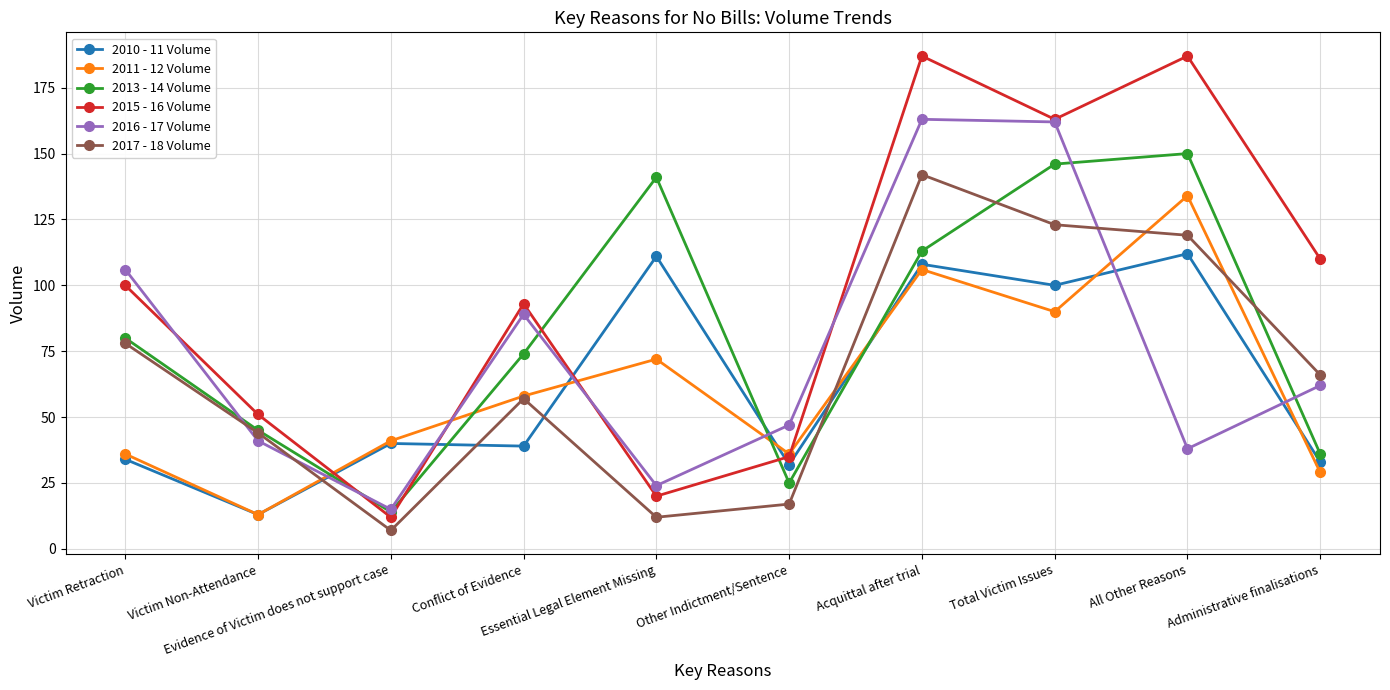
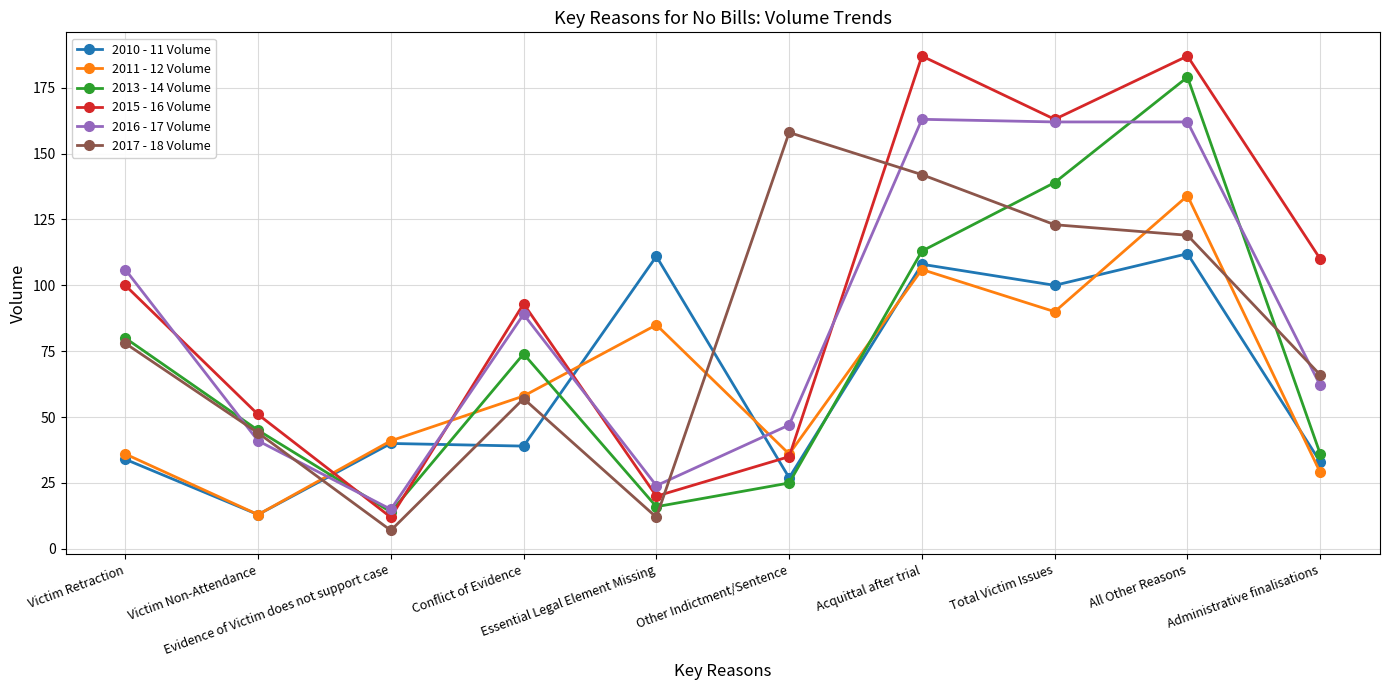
  {
    "2010 - 11 Volume": {
      "Victim Retraction": 34,
      "Evidence of Victim does not support case": 40,
      "Conflict of Evidence": 39,
      "Essential Legal Element Missing": 111,
-     "Other Indictment/Sentence": 32,
+     "Other Indictment/Sentence": 27,
      "Acquittal after trial": 108,
      "Total Victim Issues": 100,
      "All Other Reasons": 112,
      "Administrative finalisations": 33
    },
    "2011 - 12 Volume": {
      "Victim Retraction": 36,
      "Evidence of Victim does not support case": 41,
      "Conflict of Evidence": 58,
-     "Essential Legal Element Missing": 72,
+     "Essential Legal Element Missing": 85,
      "Other Indictment/Sentence": 36,
      "Acquittal after trial": 106,
      "Total Victim Issues": 90,
      "All Other Reasons": 134,
      "Administrative finalisations": 29
    },
    "2013 - 14 Volume": {
      "Victim Retraction": 80,
      "Victim Non-Attendance": 45,
      "Evidence of Victim does not support case": 14,
      "Conflict of Evidence": 74,
-     "Essential Legal Element Missing": 141,
+     "Essential Legal Element Missing": 16,
      "Other Indictment/Sentence": 25,
      "Acquittal after trial": 113,
-     "Total Victim Issues": 146,
-     "All Other Reasons": 150,
+     "Total Victim Issues": 139,
+     "All Other Reasons": 179,
      "Administrative finalisations": 36
    },
    "2015 - 16 Volume": {
      "Victim Retraction": 100,
      "Victim Non-Attendance": 51,
      "Evidence of Victim does not support case": 12,
      "Conflict of Evidence": 93,
      "Essential Legal Element Missing": 20,
      "Other Indictment/Sentence": 35,
      "Acquittal after trial": 187,
      "Total Victim Issues": 163,
      "All Other Reasons": 187,
      "Administrative finalisations": 110
    },
    "2016 - 17 Volume": {
      "Victim Retraction": 106,
      "Victim Non-Attendance": 41,
      "Evidence of Victim does not support case": 15,
      "Conflict of Evidence": 89,
      "Essential Legal Element Missing": 24,
      "Other Indictment/Sentence": 47,
      "Acquittal after trial": 163,
      "Total Victim Issues": 162,
-     "All Other Reasons": 38,
+     "All Other Reasons": 162,
      "Administrative finalisations": 62
    },
    "2017 - 18 Volume": {
      "Victim Retraction": 78,
      "Victim Non-Attendance": 44,
      "Evidence of Victim does not support case": 7,
      "Conflict of Evidence": 57,
      "Essential Legal Element Missing": 12,
-     "Other Indictment/Sentence": 17,
+     "Other Indictment/Sentence": 158,
      "Acquittal after trial": 142,
      "Total Victim Issues": 123,
      "All Other Reasons": 119,
      "Administrative finalisations": 66
    }
  }
